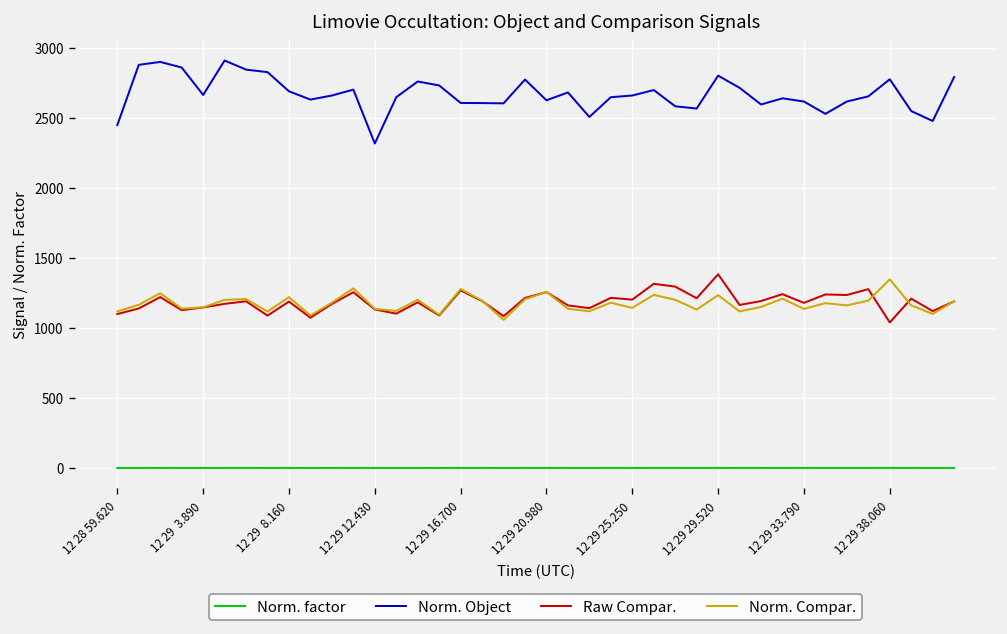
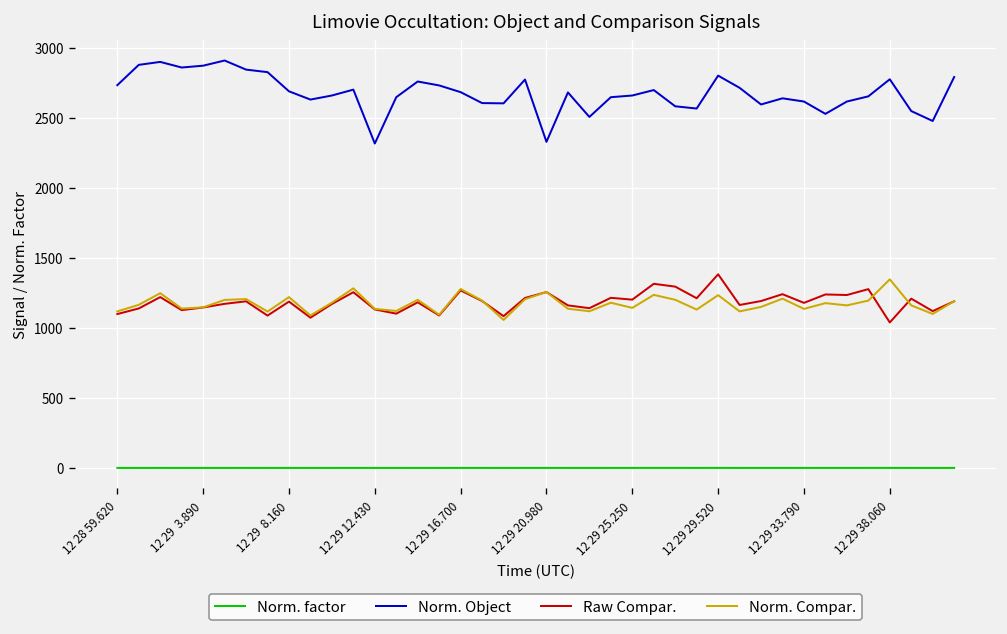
  {
    "Norm. factor": {
      "12 28 59.620": 0,
      "12 29 3.890": 0,
      "12 29 8.160": 0,
      "12 29 12.430": 0,
      "12 29 16.700": 0,
      "12 29 20.980": 0,
      "12 29 25.250": 0,
      "12 29 29.520": 0,
      "12 29 33.790": 0,
      "12 29 38.060": 0
    },
    "Norm. Object": {
-     "12 28 59.620": 2450,
-     "12 29 3.890": 2670,
+     "12 28 59.620": 2740,
+     "12 29 3.890": 2870,
      "12 29 8.160": 2690,
      "12 29 12.430": 2320,
-     "12 29 16.700": 2610,
-     "12 29 20.980": 2630,
+     "12 29 16.700": 2690,
+     "12 29 20.980": 2330,
      "12 29 25.250": 2660,
      "12 29 29.520": 2800,
      "12 29 33.790": 2620,
      "12 29 38.060": 2780
    },
    "Raw Compar.": {
      "12 29 8.160": 1190,
      "12 29 25.250": 1200,
      "12 29 29.520": 1380,
      "12 29 33.790": 1180,
      "12 29 38.060": 1040
    },
    "Norm. Compar.": {
      "12 29 8.160": 1220,
      "12 29 25.250": 1140,
      "12 29 29.520": 1240,
      "12 29 33.790": 1140,
      "12 29 38.060": 1350
    }
  }
